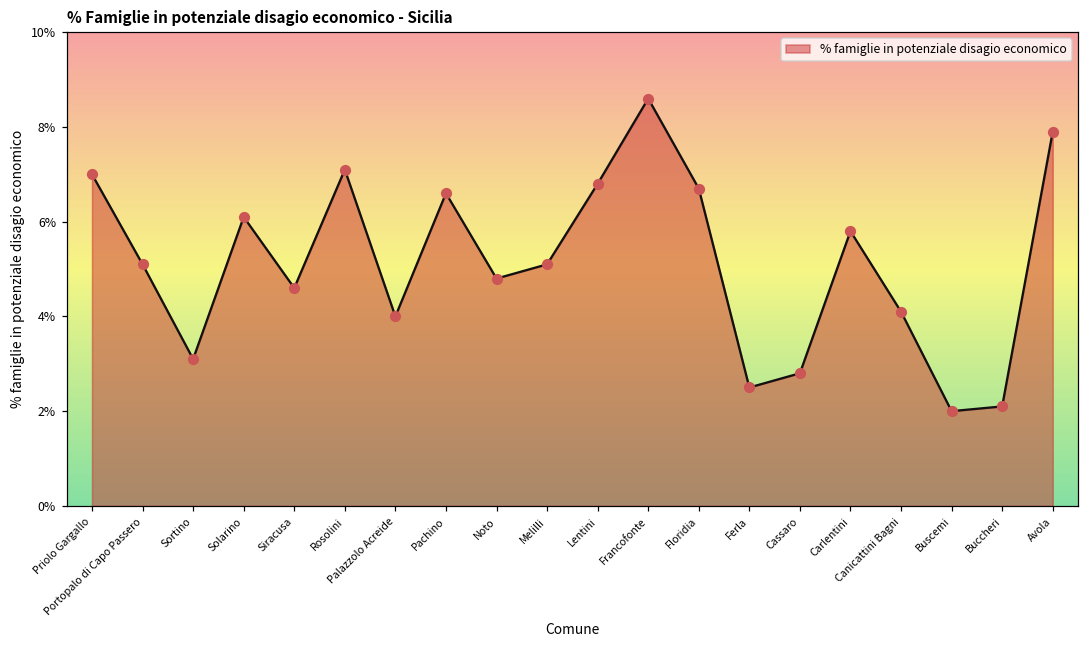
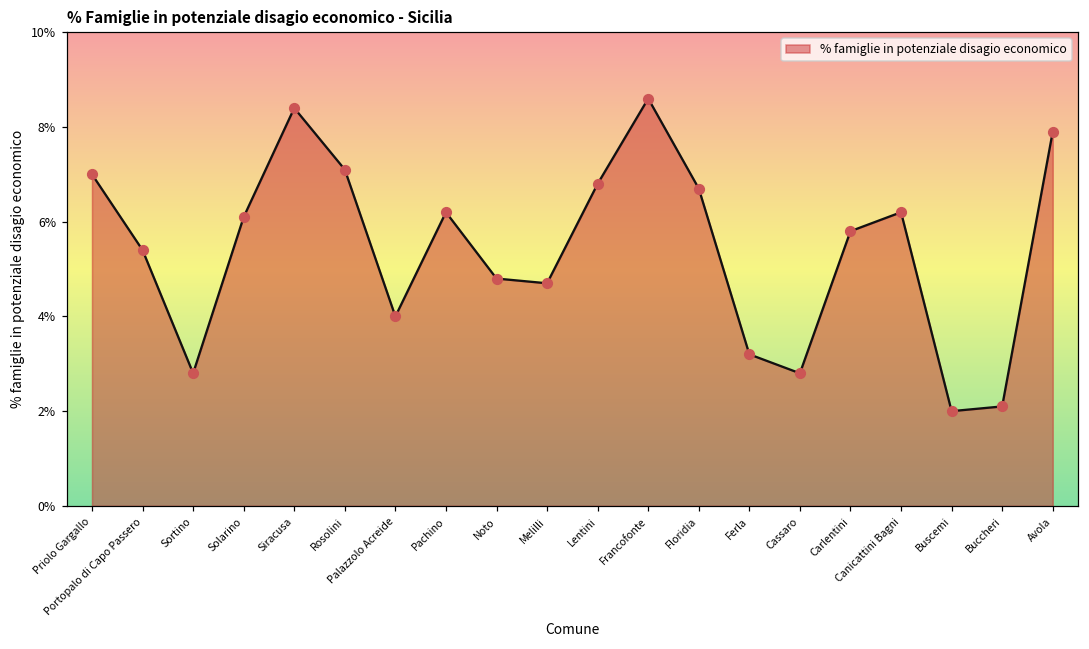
  {
    "Priolo Gargallo": "7.0%",
-   "Portopalo di Capo Passero": "5.1%",
-   "Sortino": "3.1%",
+   "Portopalo di Capo Passero": "5.4%",
+   "Sortino": "2.8%",
    "Solarino": "6.1%",
-   "Siracusa": "4.6%",
+   "Siracusa": "8.4%",
    "Rosolini": "7.1%",
    "Palazzolo Acreide": "4.0%",
-   "Pachino": "6.6%",
+   "Pachino": "6.2%",
    "Noto": "4.8%",
-   "Melilli": "5.1%",
+   "Melilli": "4.7%",
    "Lentini": "6.8%",
    "Francofonte": "8.6%",
    "Floridia": "6.7%",
-   "Ferla": "2.5%",
+   "Ferla": "3.2%",
    "Cassaro": "2.8%",
    "Carlentini": "5.8%",
-   "Canicattini Bagni": "4.1%",
+   "Canicattini Bagni": "6.2%",
    "Buscemi": "2.0%",
    "Buccheri": "2.1%",
    "Avola": "7.9%"
  }
